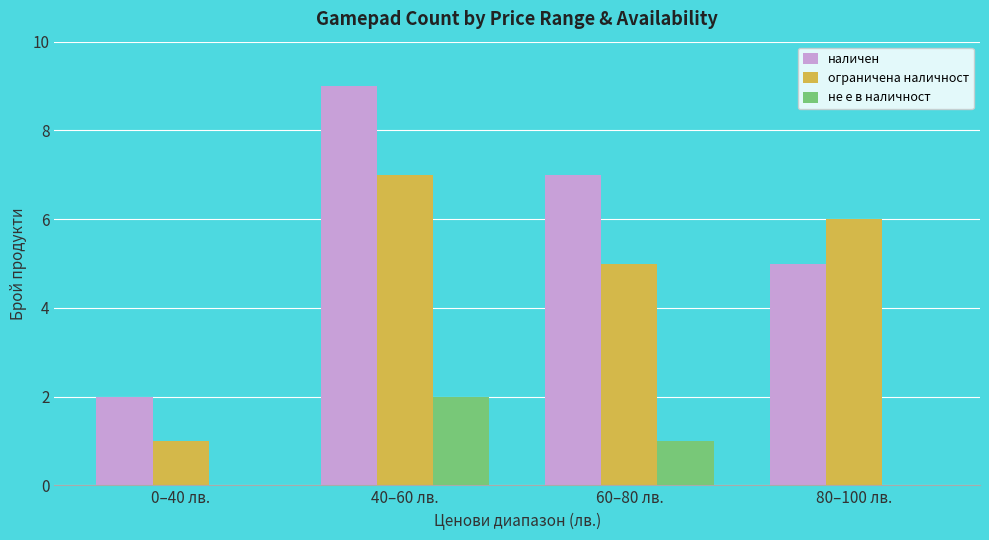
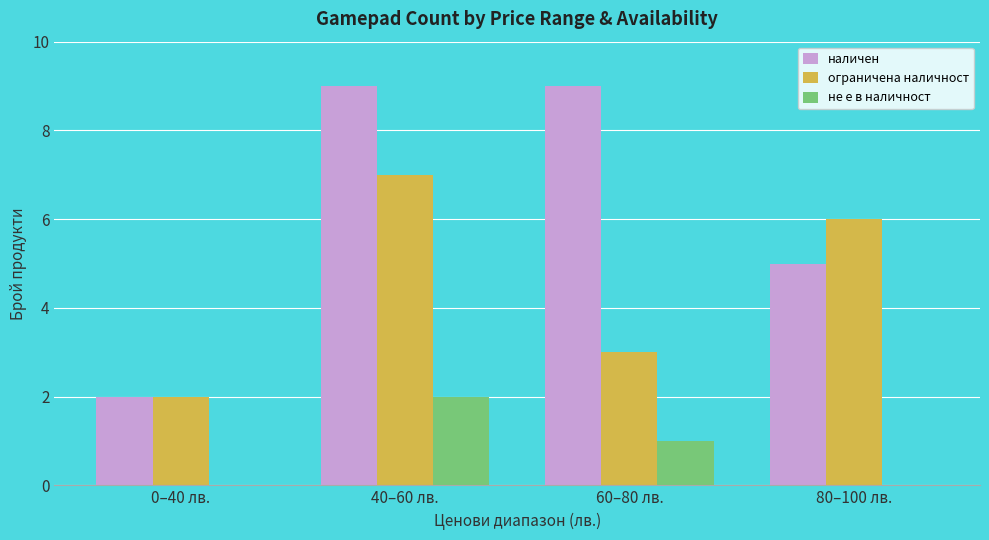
  {
    "наличен": {
      "0–40 лв.": 2,
      "40–60 лв.": 9,
-     "60–80 лв.": 7,
+     "60–80 лв.": 9,
      "80–100 лв.": 5
    },
    "ограничена наличност": {
-     "0–40 лв.": 1,
+     "0–40 лв.": 2,
      "40–60 лв.": 7,
-     "60–80 лв.": 5,
+     "60–80 лв.": 3,
      "80–100 лв.": 6
    },
    "не е в наличност": {
      "0–40 лв.": 0,
      "40–60 лв.": 2,
      "60–80 лв.": 1,
      "80–100 лв.": 0
    }
  }
